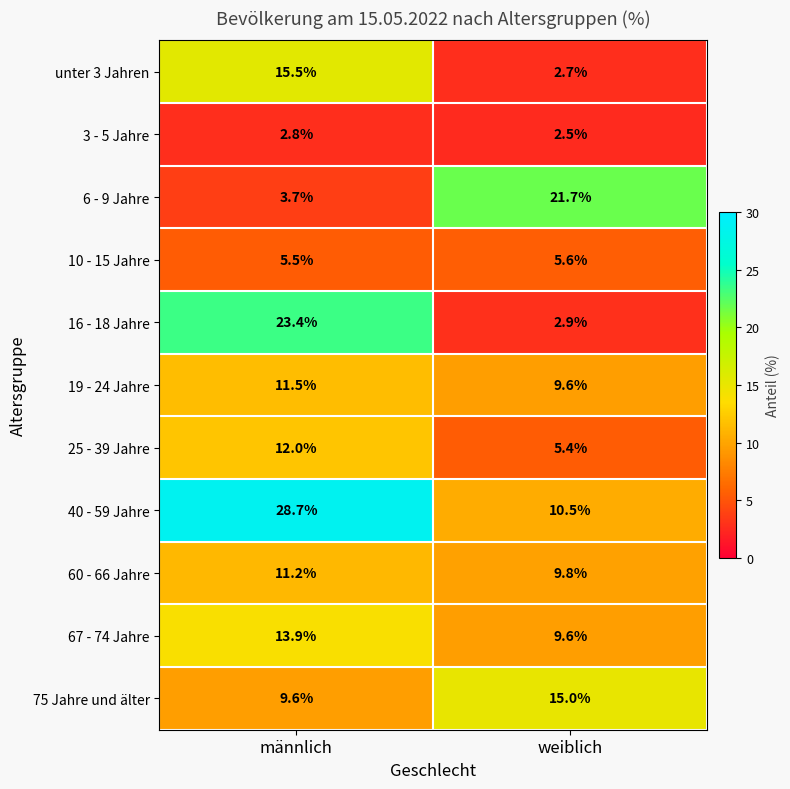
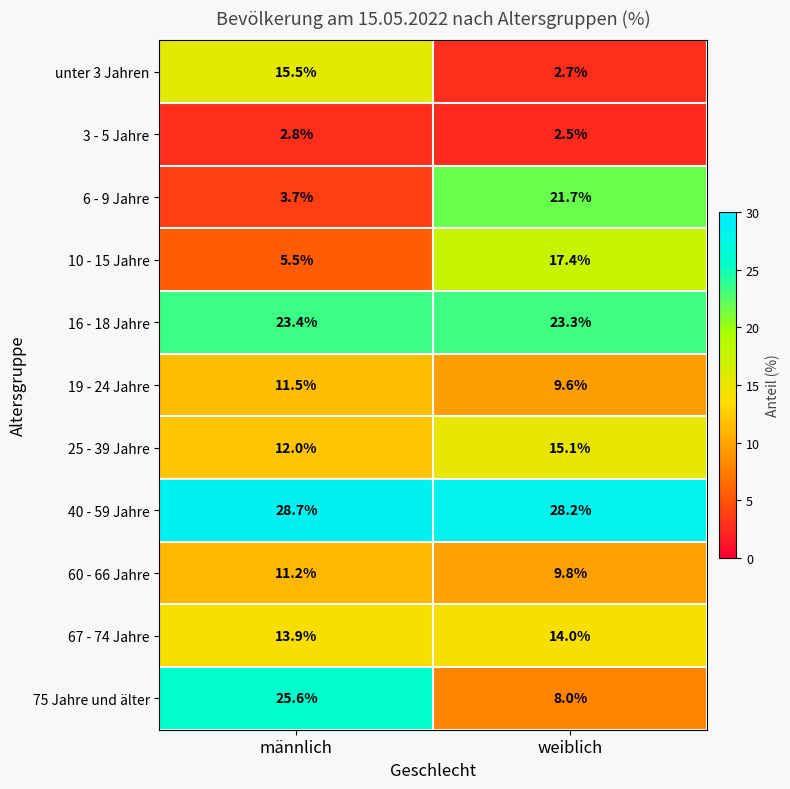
  {
    "unter 3 Jahren": {
      "männlich": "15.5%",
      "weiblich": "2.7%"
    },
    "3 - 5 Jahre": {
      "männlich": "2.8%",
      "weiblich": "2.5%"
    },
    "6 - 9 Jahre": {
      "männlich": "3.7%",
      "weiblich": "21.7%"
    },
    "10 - 15 Jahre": {
      "männlich": "5.5%",
-     "weiblich": "5.6%"
+     "weiblich": "17.4%"
    },
    "16 - 18 Jahre": {
      "männlich": "23.4%",
-     "weiblich": "2.9%"
+     "weiblich": "23.3%"
    },
    "19 - 24 Jahre": {
      "männlich": "11.5%",
      "weiblich": "9.6%"
    },
    "25 - 39 Jahre": {
      "männlich": "12.0%",
-     "weiblich": "5.4%"
+     "weiblich": "15.1%"
    },
    "40 - 59 Jahre": {
      "männlich": "28.7%",
-     "weiblich": "10.5%"
+     "weiblich": "28.2%"
    },
    "60 - 66 Jahre": {
      "männlich": "11.2%",
      "weiblich": "9.8%"
    },
    "67 - 74 Jahre": {
      "männlich": "13.9%",
-     "weiblich": "9.6%"
+     "weiblich": "14.0%"
    },
    "75 Jahre und älter": {
-     "männlich": "9.6%",
-     "weiblich": "15.0%"
+     "männlich": "25.6%",
+     "weiblich": "8.0%"
    }
  }
